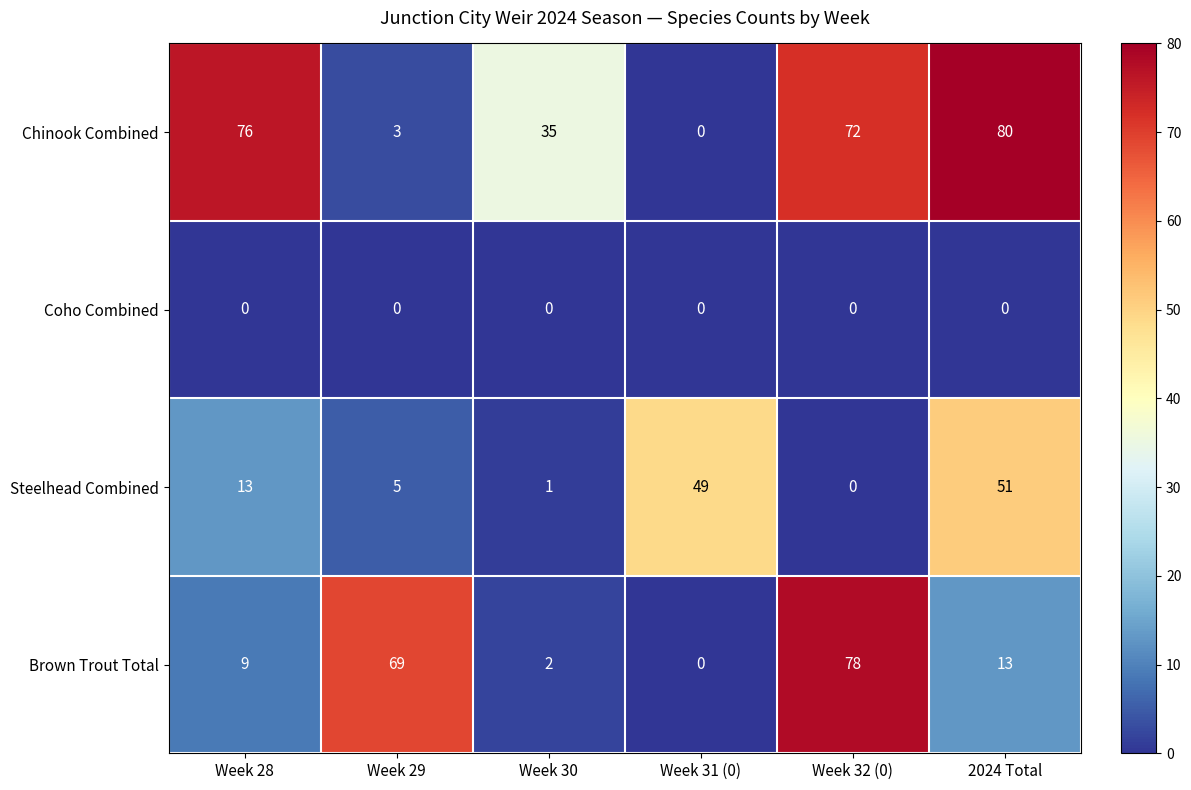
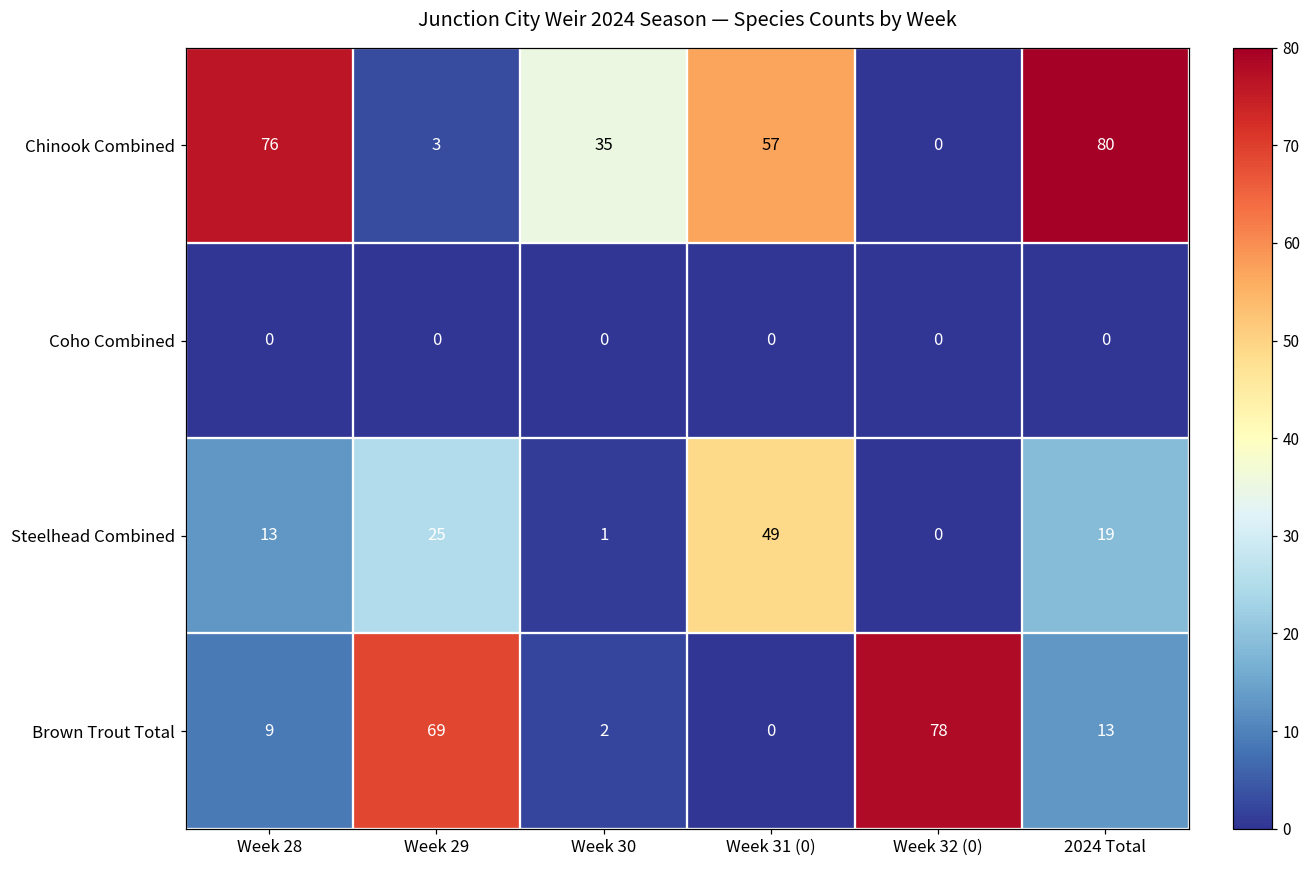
  {
    "Chinook Combined": {
      "Week 28": 76,
      "Week 29": 3,
      "Week 30": 35,
-     "Week 31 (0)": 0,
-     "Week 32 (0)": 72,
+     "Week 31 (0)": 57,
+     "Week 32 (0)": 0,
      "2024 Total": 80
    },
    "Coho Combined": {
      "Week 28": 0,
      "Week 29": 0,
      "Week 30": 0,
      "Week 31 (0)": 0,
      "Week 32 (0)": 0,
      "2024 Total": 0
    },
    "Steelhead Combined": {
      "Week 28": 13,
-     "Week 29": 5,
+     "Week 29": 25,
      "Week 30": 1,
      "Week 31 (0)": 49,
      "Week 32 (0)": 0,
-     "2024 Total": 51
+     "2024 Total": 19
    },
    "Brown Trout Total": {
      "Week 28": 9,
      "Week 29": 69,
      "Week 30": 2,
      "Week 31 (0)": 0,
      "Week 32 (0)": 78,
      "2024 Total": 13
    }
  }
